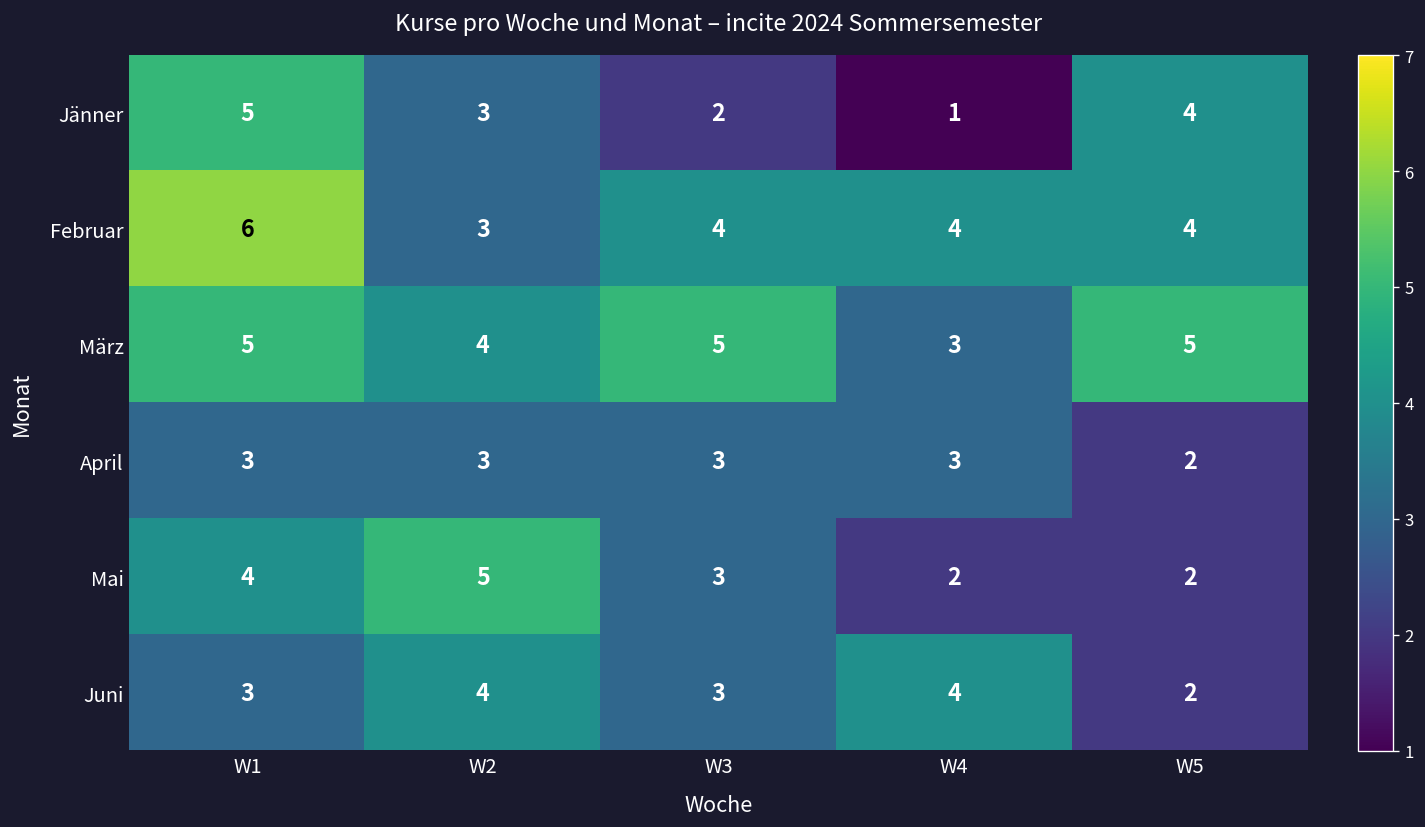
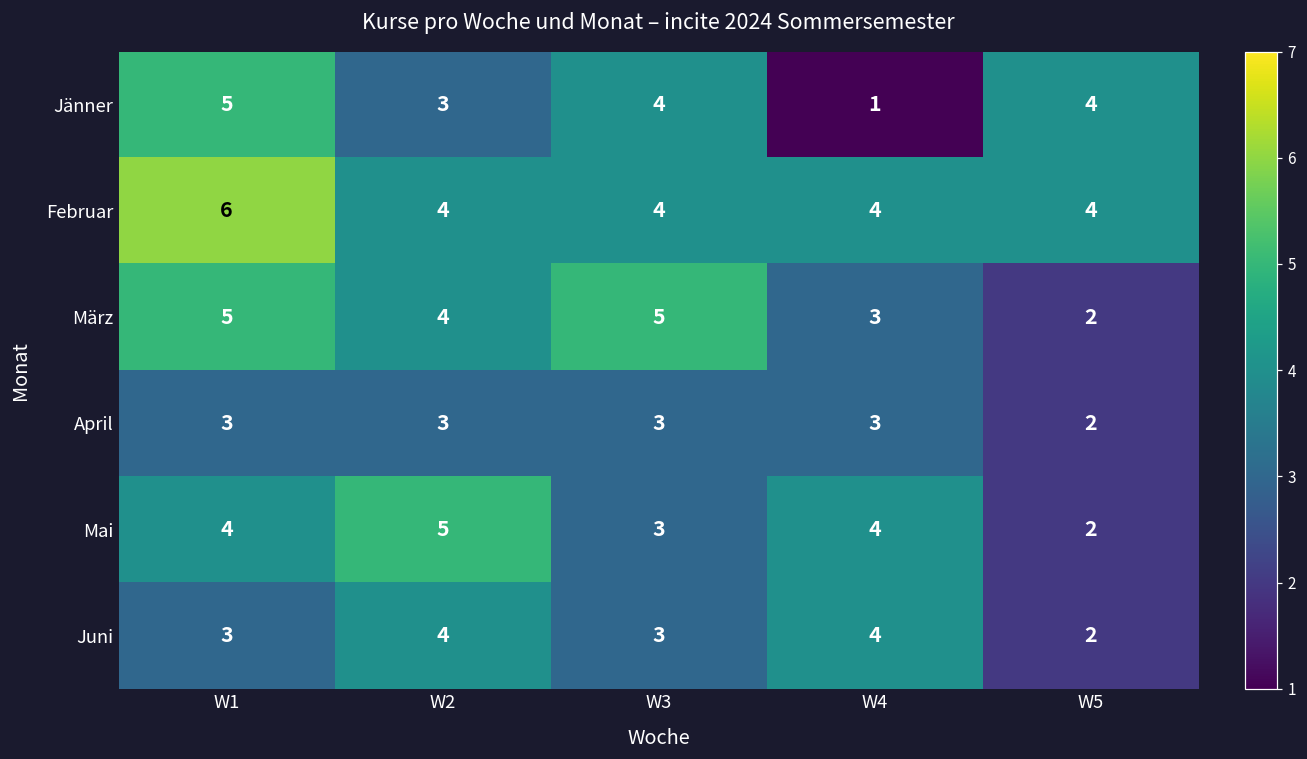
  {
    "Jänner": {
      "W1": 5,
      "W2": 3,
-     "W3": 2,
+     "W3": 4,
      "W4": 1,
      "W5": 4
    },
    "Februar": {
      "W1": 6,
-     "W2": 3,
+     "W2": 4,
      "W3": 4,
      "W4": 4,
      "W5": 4
    },
    "März": {
      "W1": 5,
      "W2": 4,
      "W3": 5,
      "W4": 3,
-     "W5": 5
+     "W5": 2
    },
    "April": {
      "W1": 3,
      "W2": 3,
      "W3": 3,
      "W4": 3,
      "W5": 2
    },
    "Mai": {
      "W1": 4,
      "W2": 5,
      "W3": 3,
-     "W4": 2,
+     "W4": 4,
      "W5": 2
    },
    "Juni": {
      "W1": 3,
      "W2": 4,
      "W3": 3,
      "W4": 4,
      "W5": 2
    }
  }
